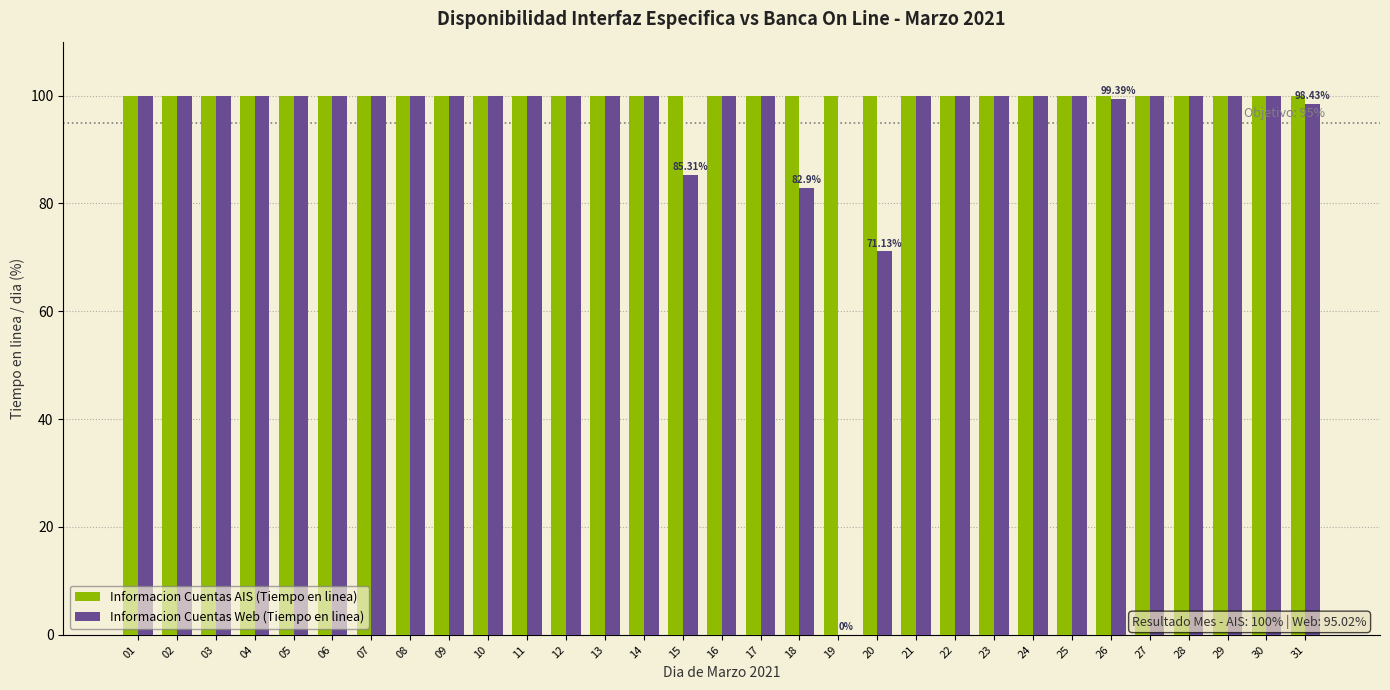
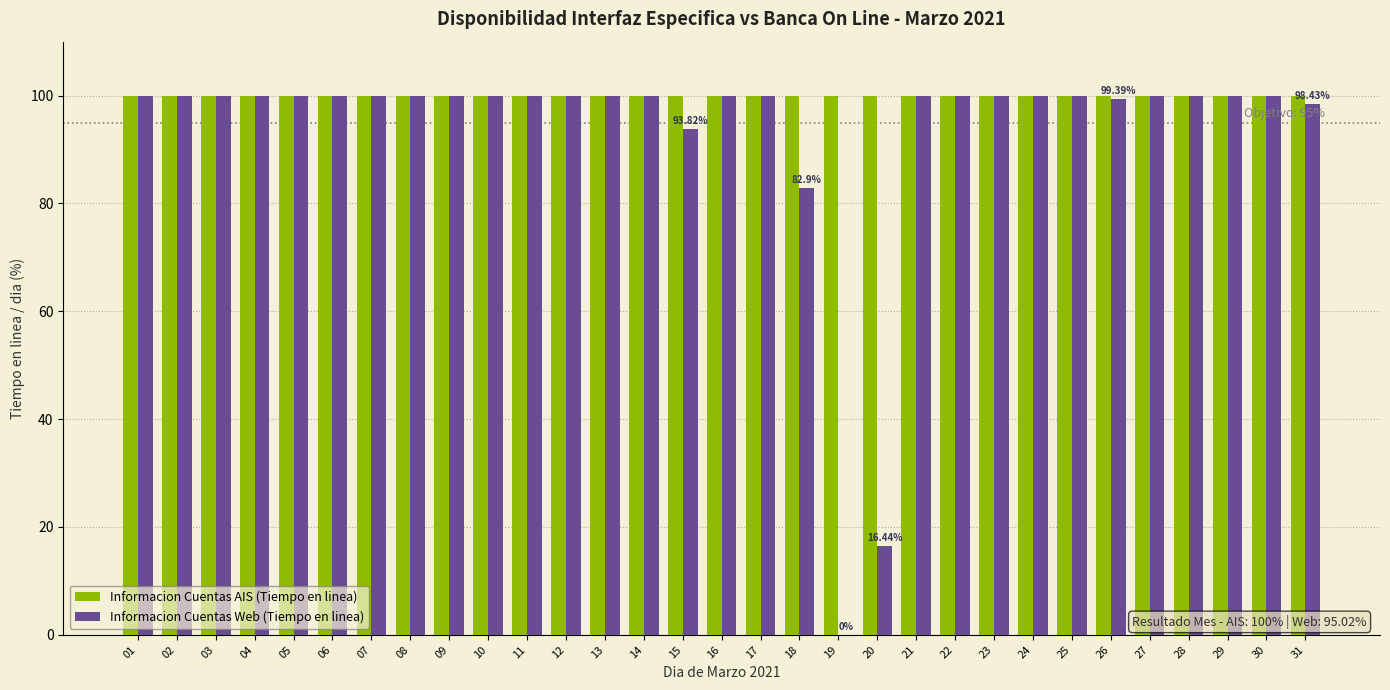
  {
    "Informacion Cuentas AIS (Tiempo en linea)": {
      "01": "100",
      "02": "100",
      "03": "100",
      "04": "100",
      "05": "100",
      "06": "100",
      "07": "100",
      "08": "100",
      "09": "100",
      "10": "100",
      "11": "100",
      "12": "100",
      "13": "100",
      "14": "100",
      "15": "100",
      "16": "100",
      "17": "100",
      "18": "100",
      "19": "100",
      "20": "100",
      "21": "100",
      "22": "100",
      "23": "100",
      "24": "100",
      "25": "100",
      "27": "100",
      "28": "100",
      "29": "100",
      "30": "100"
    },
    "Informacion Cuentas Web (Tiempo en linea)": {
-     "15": "85.31%",
+     "15": "93.82%",
      "18": "82.9%",
      "19": "0%",
-     "20": "71.13%",
+     "20": "16.44%",
      "26": "99.39%",
      "31": "98.43%"
    }
  }
